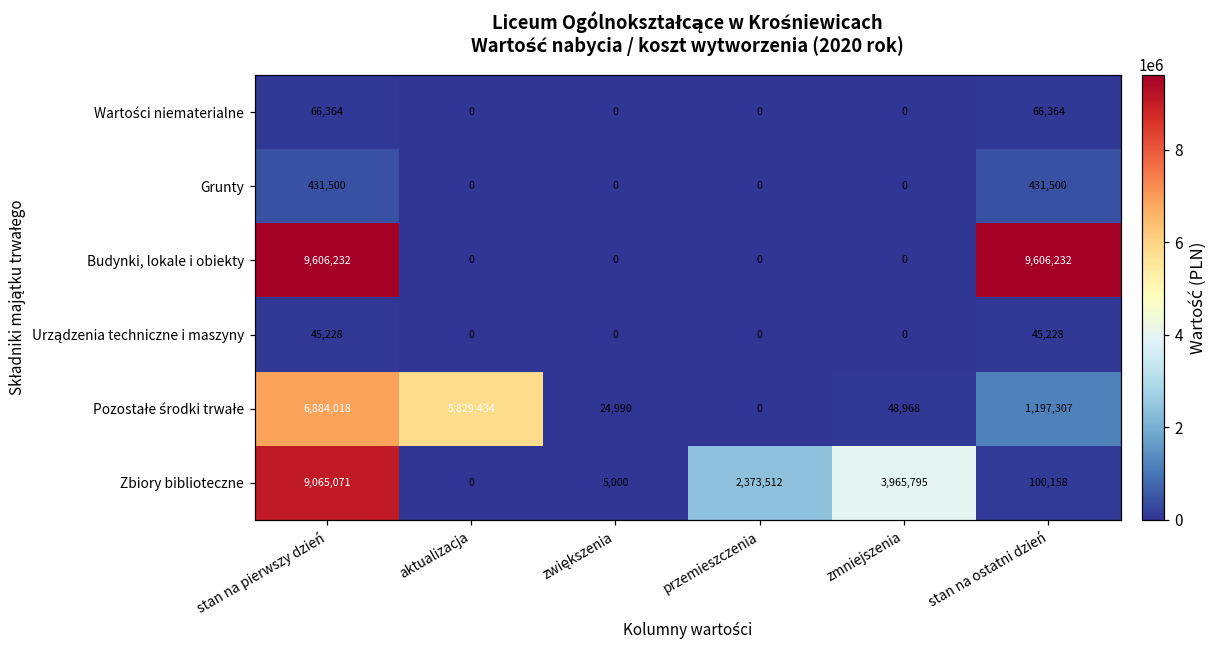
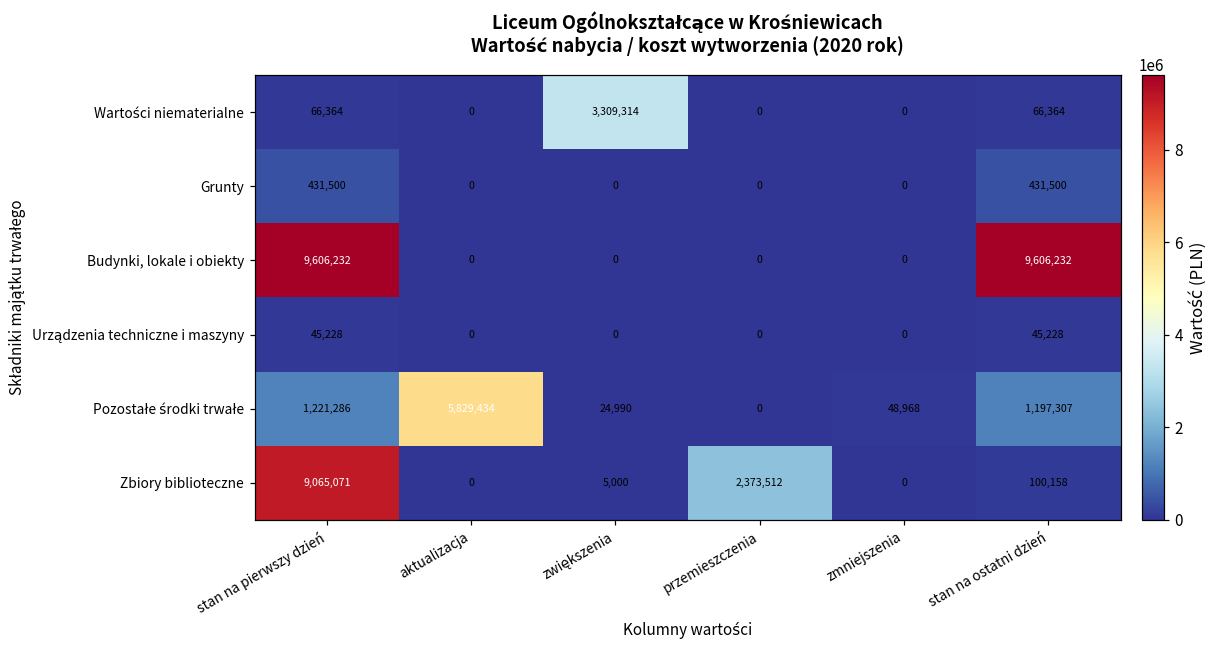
  {
    "Wartości niematerialne": {
      "stan na pierwszy dzień": "66,364",
      "aktualizacja": "0",
-     "zwiększenia": "0",
+     "zwiększenia": "3,309,314",
      "przemieszczenia": "0",
      "zmniejszenia": "0",
      "stan na ostatni dzień": "66,364"
    },
    "Grunty": {
      "stan na pierwszy dzień": "431,500",
      "aktualizacja": "0",
      "zwiększenia": "0",
      "przemieszczenia": "0",
      "zmniejszenia": "0",
      "stan na ostatni dzień": "431,500"
    },
    "Budynki, lokale i obiekty": {
      "stan na pierwszy dzień": "9,606,232",
      "aktualizacja": "0",
      "zwiększenia": "0",
      "przemieszczenia": "0",
      "zmniejszenia": "0",
      "stan na ostatni dzień": "9,606,232"
    },
    "Urządzenia techniczne i maszyny": {
      "stan na pierwszy dzień": "45,228",
      "aktualizacja": "0",
      "zwiększenia": "0",
      "przemieszczenia": "0",
      "zmniejszenia": "0",
      "stan na ostatni dzień": "45,228"
    },
    "Pozostałe środki trwałe": {
-     "stan na pierwszy dzień": "6,884,018",
+     "stan na pierwszy dzień": "1,221,286",
      "aktualizacja": "5,829,434",
      "zwiększenia": "24,990",
      "przemieszczenia": "0",
      "zmniejszenia": "48,968",
      "stan na ostatni dzień": "1,197,307"
    },
    "Zbiory biblioteczne": {
      "stan na pierwszy dzień": "9,065,071",
      "aktualizacja": "0",
      "zwiększenia": "5,000",
      "przemieszczenia": "2,373,512",
-     "zmniejszenia": "3,965,795",
+     "zmniejszenia": "0",
      "stan na ostatni dzień": "100,158"
    }
  }
